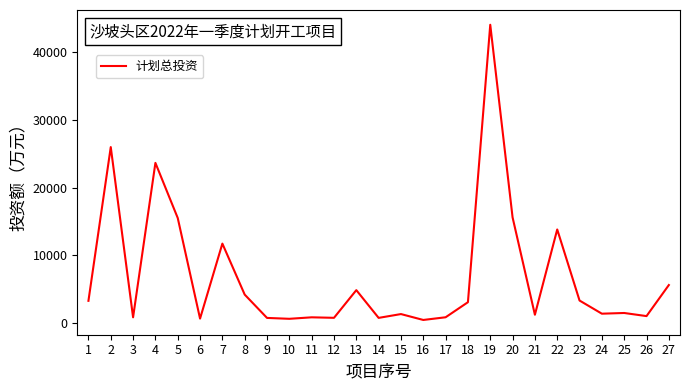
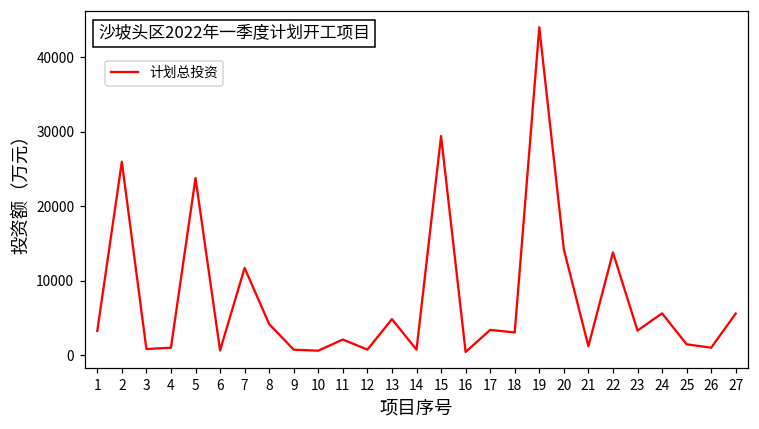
  {
    "1": 3000,
    "2": 26000,
    "3": 1000,
-   "4": 24000,
-   "5": 16000,
+   "4": 1000,
+   "5": 24000,
    "6": 1000,
    "7": 12000,
    "8": 4000,
    "9": 1000,
    "10": 1000,
-   "11": 1000,
+   "11": 2000,
    "12": 1000,
    "13": 5000,
    "14": 1000,
-   "15": 1000,
+   "15": 29000,
    "16": 0,
-   "17": 1000,
+   "17": 3000,
    "18": 3000,
    "19": 44000,
-   "20": 16000,
+   "20": 14000,
    "21": 1000,
    "22": 14000,
    "23": 3000,
-   "24": 1000,
+   "24": 6000,
    "25": 1000,
    "26": 1000,
    "27": 6000
  }
